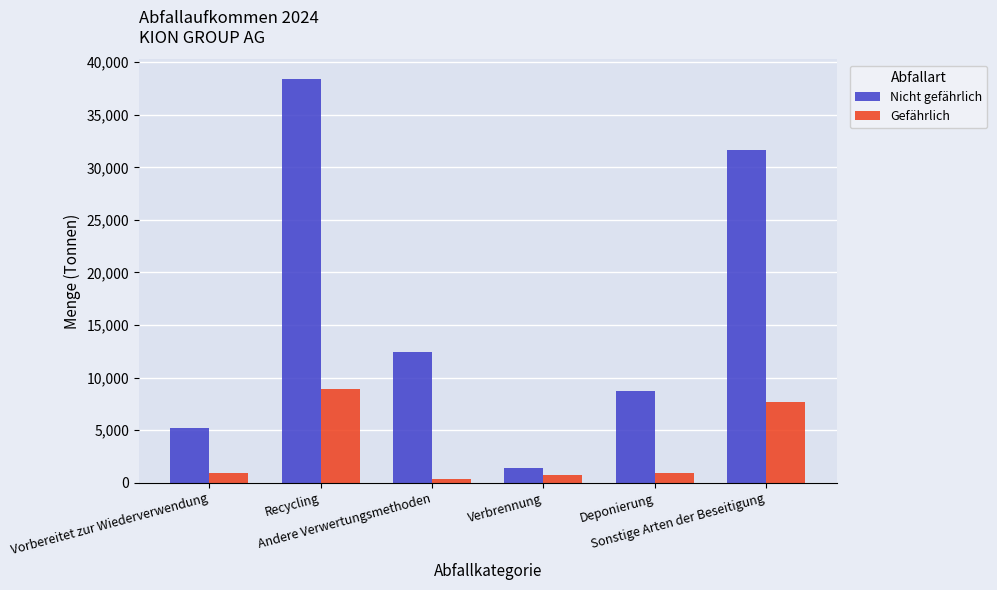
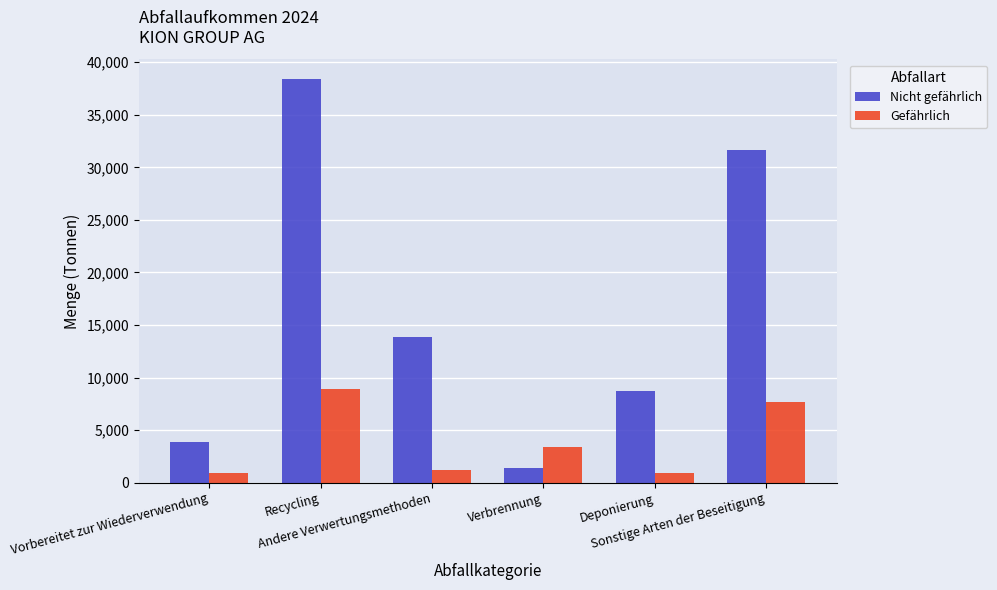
  {
    "Nicht gefährlich": {
-     "Vorbereitet zur Wiederverwendung": "5,200",
+     "Vorbereitet zur Wiederverwendung": "3,800",
      "Recycling": "38,400",
-     "Andere Verwertungsmethoden": "12,400",
+     "Andere Verwertungsmethoden": "13,800",
      "Verbrennung": "1,400",
      "Deponierung": "8,700",
      "Sonstige Arten der Beseitigung": "31,600"
    },
    "Gefährlich": {
      "Vorbereitet zur Wiederverwendung": "1,000",
      "Recycling": "8,900",
-     "Andere Verwertungsmethoden": "400",
-     "Verbrennung": "700",
+     "Andere Verwertungsmethoden": "1,200",
+     "Verbrennung": "3,400",
      "Deponierung": "900",
      "Sonstige Arten der Beseitigung": "7,600"
    }
  }
